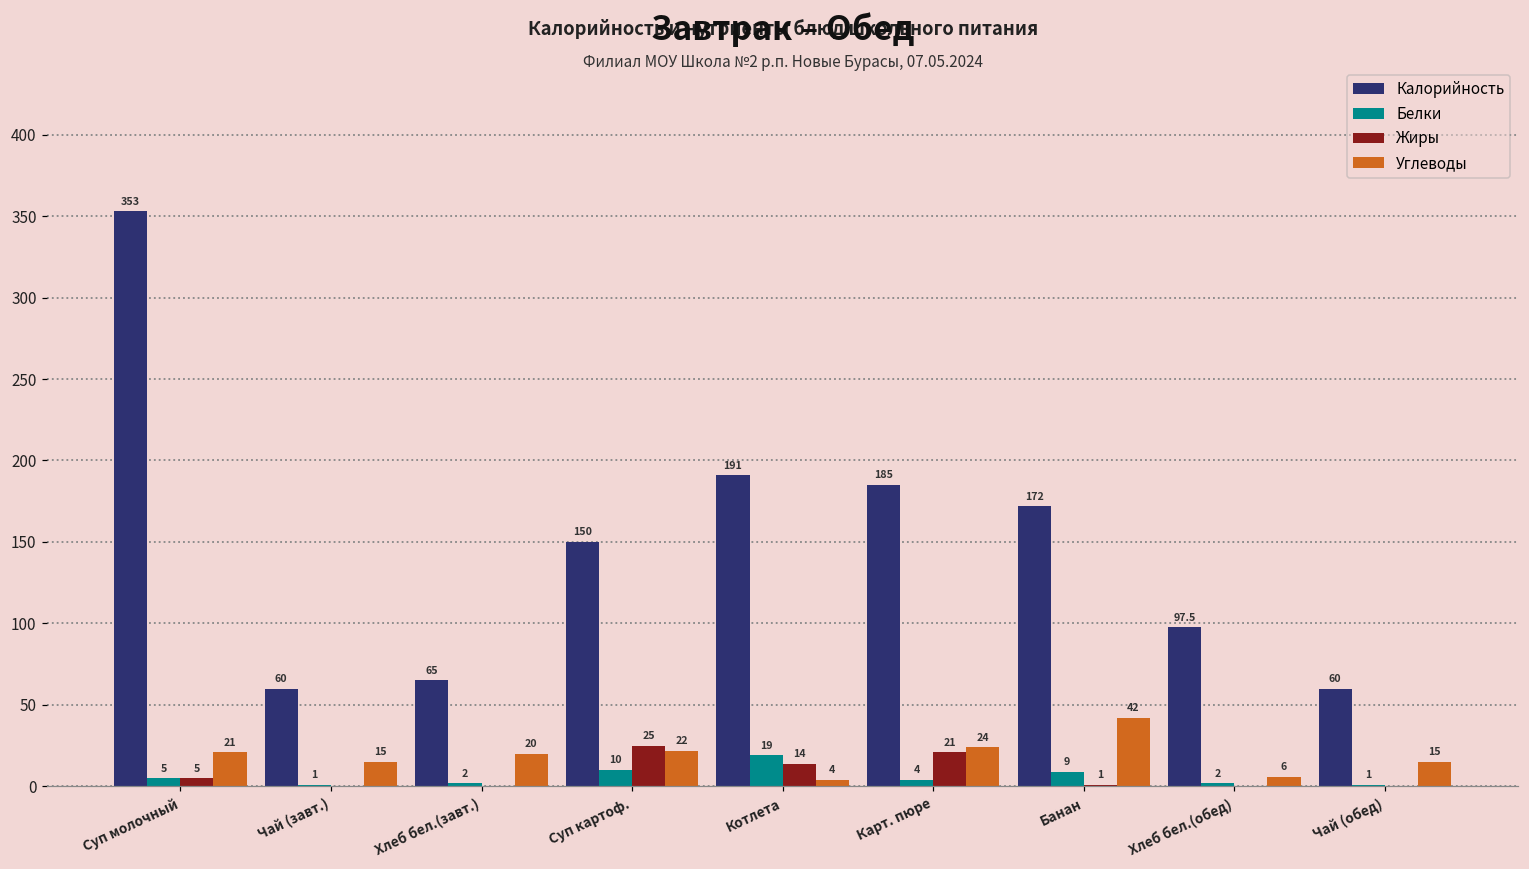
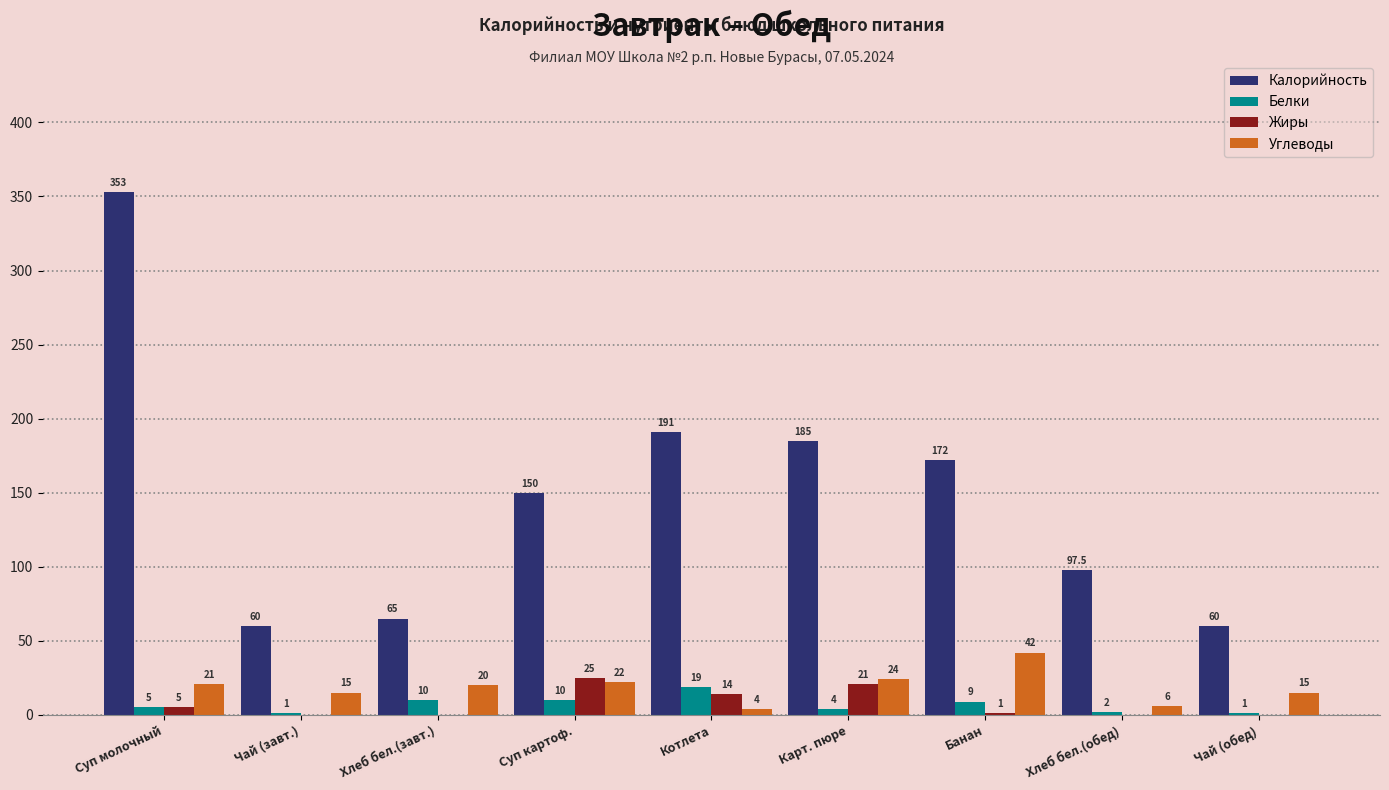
  {
    "Калорийность": {
      "Суп молочный": 353,
      "Чай (завт.)": 60,
      "Хлеб бел.(завт.)": 65,
      "Суп картоф.": 150,
      "Котлета": 191,
      "Карт. пюре": 185,
      "Банан": 172,
      "Хлеб бел.(обед)": 97.5,
      "Чай (обед)": 60
    },
    "Белки": {
      "Суп молочный": 5,
      "Чай (завт.)": 1,
-     "Хлеб бел.(завт.)": 2,
+     "Хлеб бел.(завт.)": 10,
      "Суп картоф.": 10,
      "Котлета": 19,
      "Карт. пюре": 4,
      "Банан": 9,
      "Хлеб бел.(обед)": 2,
      "Чай (обед)": 1
    },
    "Жиры": {
      "Суп молочный": 5,
      "Суп картоф.": 25,
      "Котлета": 14,
      "Карт. пюре": 21,
      "Банан": 1
    },
    "Углеводы": {
      "Суп молочный": 21,
      "Чай (завт.)": 15,
      "Хлеб бел.(завт.)": 20,
      "Суп картоф.": 22,
      "Котлета": 4,
      "Карт. пюре": 24,
      "Банан": 42,
      "Хлеб бел.(обед)": 6,
      "Чай (обед)": 15
    }
  }
